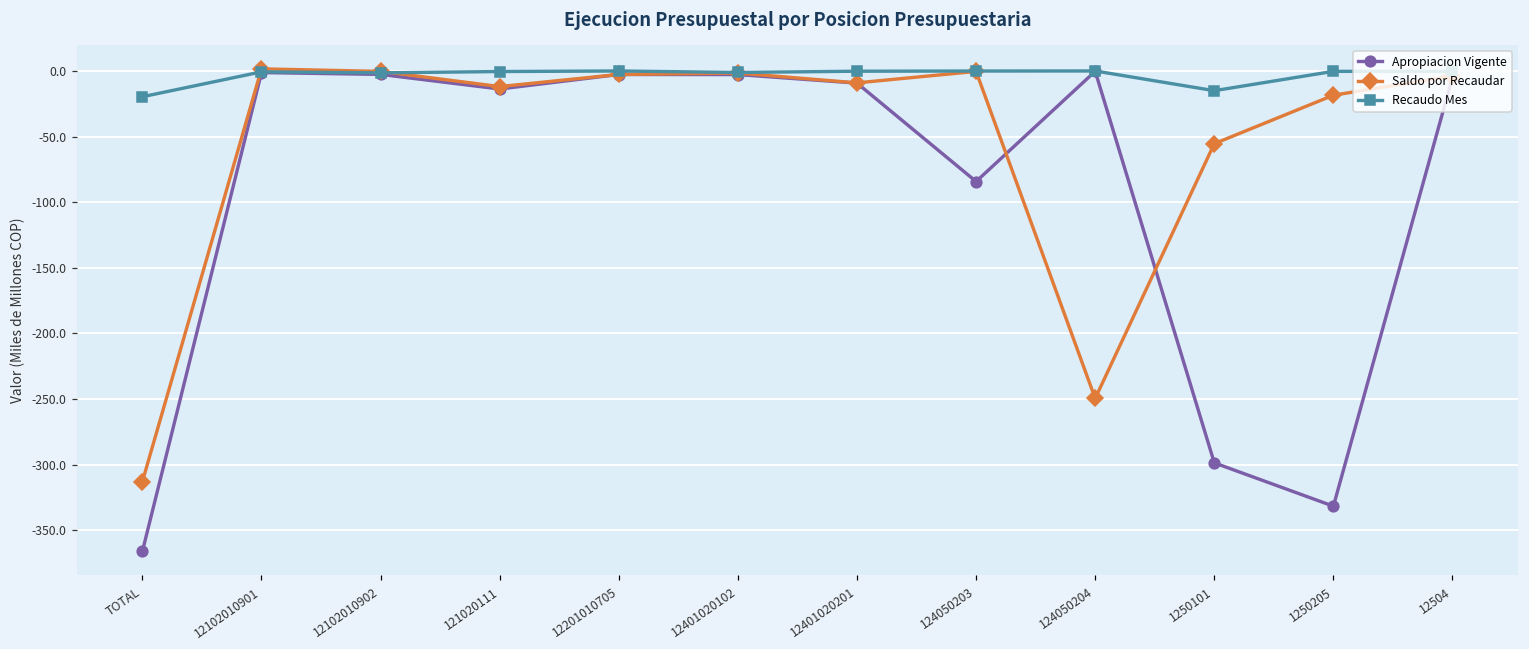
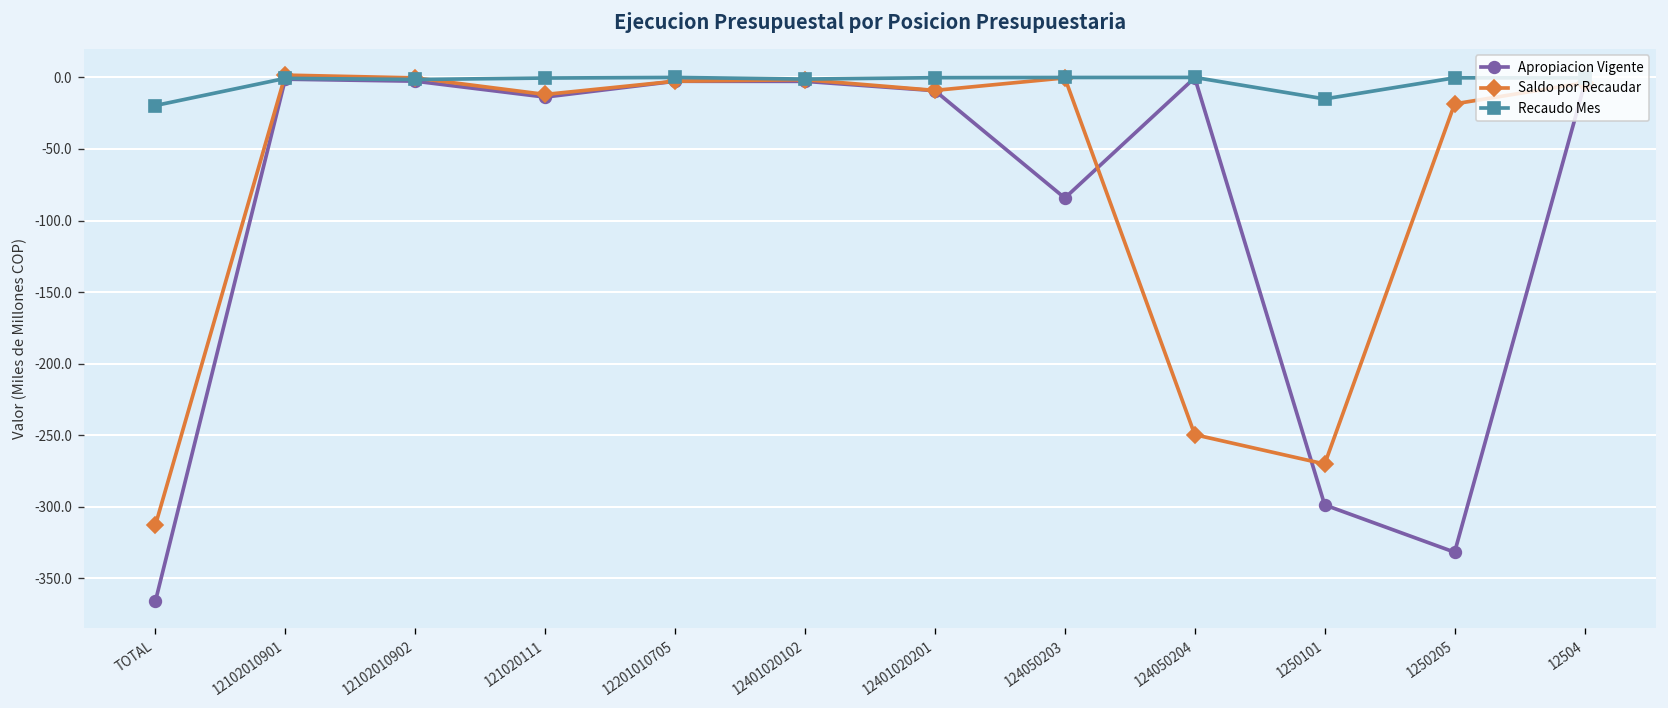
  {
    "Apropiacion Vigente": {
      "TOTAL": -366,
      "124050203": -84,
      "1250101": -299,
      "1250205": -332
    },
    "Saldo por Recaudar": {
      "TOTAL": -313,
      "12102010901": 2,
      "124050204": -250,
-     "1250101": -55,
+     "1250101": -270,
      "1250205": -18
    },
    "Recaudo Mes": {
      "TOTAL": -20,
      "121020111": 0,
      "12201010705": 0,
      "12401020201": 0,
      "1250101": -15,
      "1250205": 0
    }
  }
